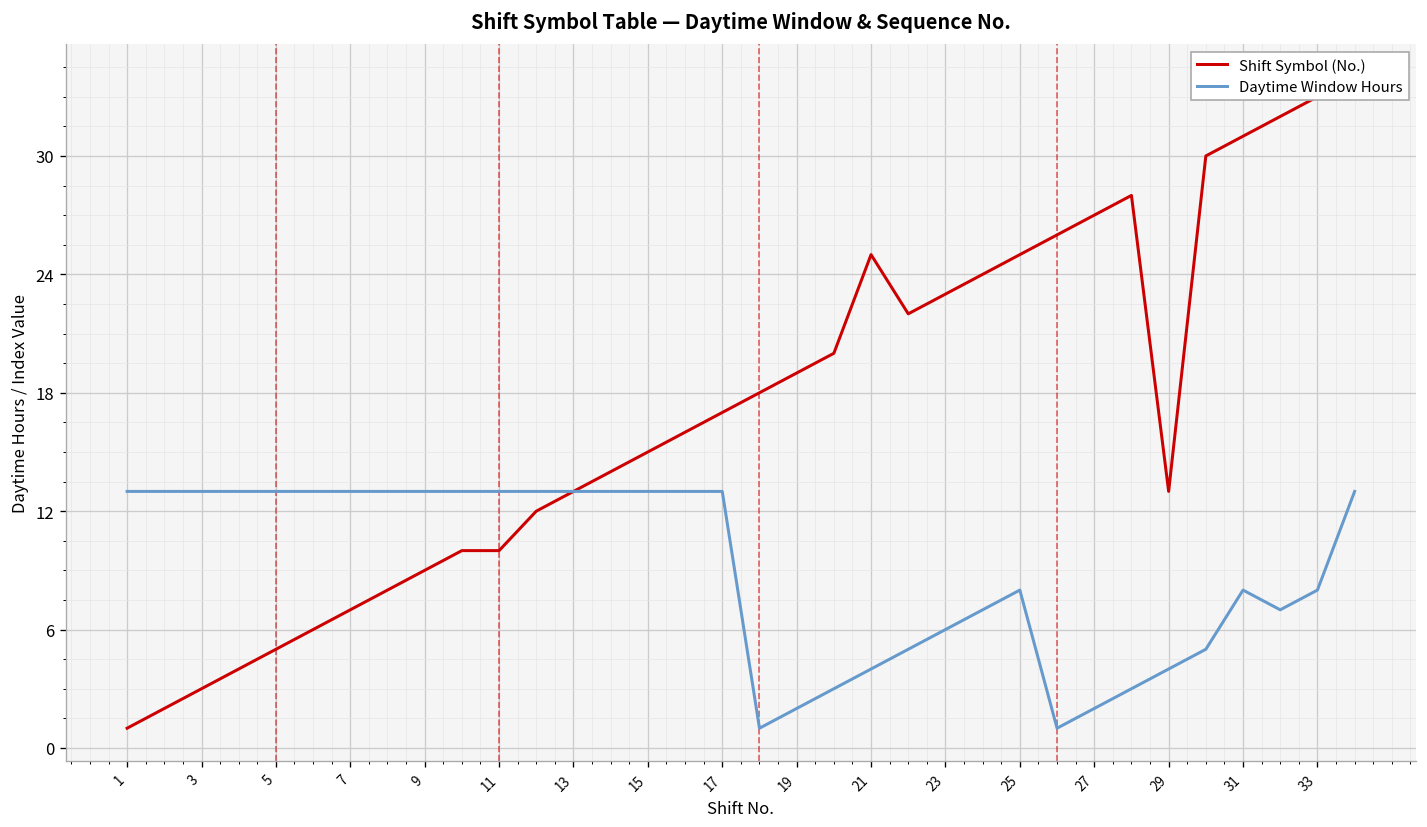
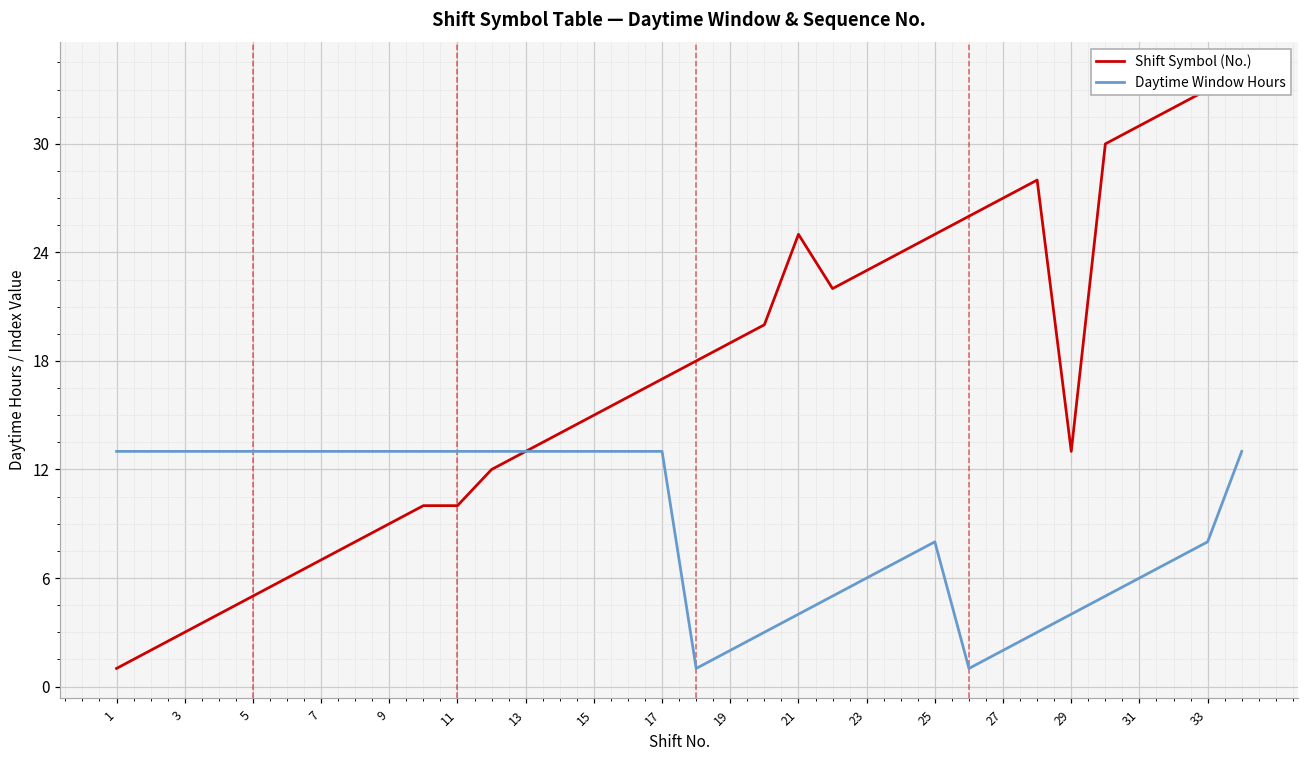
  {
    "Shift Symbol (No.)": {
      "1": 1,
      "3": 3,
      "5": 5,
      "7": 7,
      "9": 9,
      "11": 10,
      "15": 15,
      "17": 17,
      "19": 19,
      "21": 25,
      "23": 23,
      "25": 25,
      "27": 27,
      "29": 13,
      "31": 31
    },
    "Daytime Window Hours": {
      "1": 13,
      "3": 13,
      "5": 13,
      "7": 13,
      "9": 13,
      "11": 13,
      "15": 13,
      "17": 13,
      "19": 2,
      "21": 4,
      "23": 6,
      "25": 8,
      "27": 2,
      "29": 4,
-     "31": 8,
+     "31": 6,
      "33": 8
    }
  }
